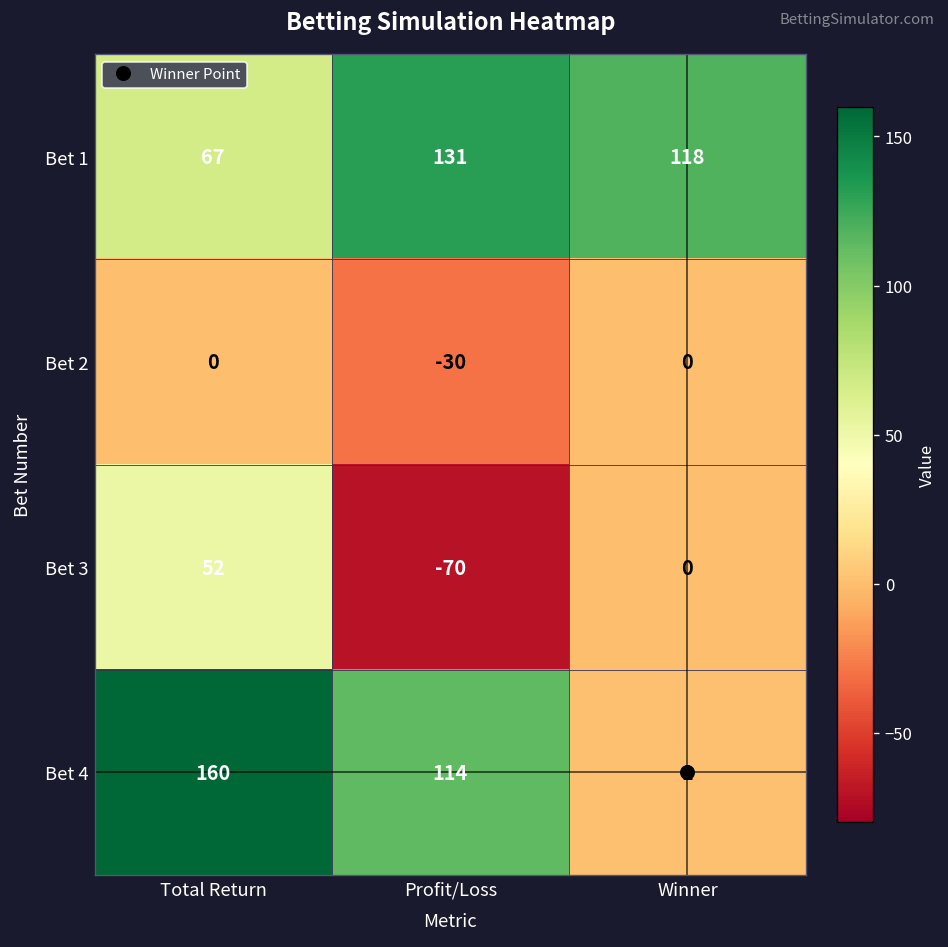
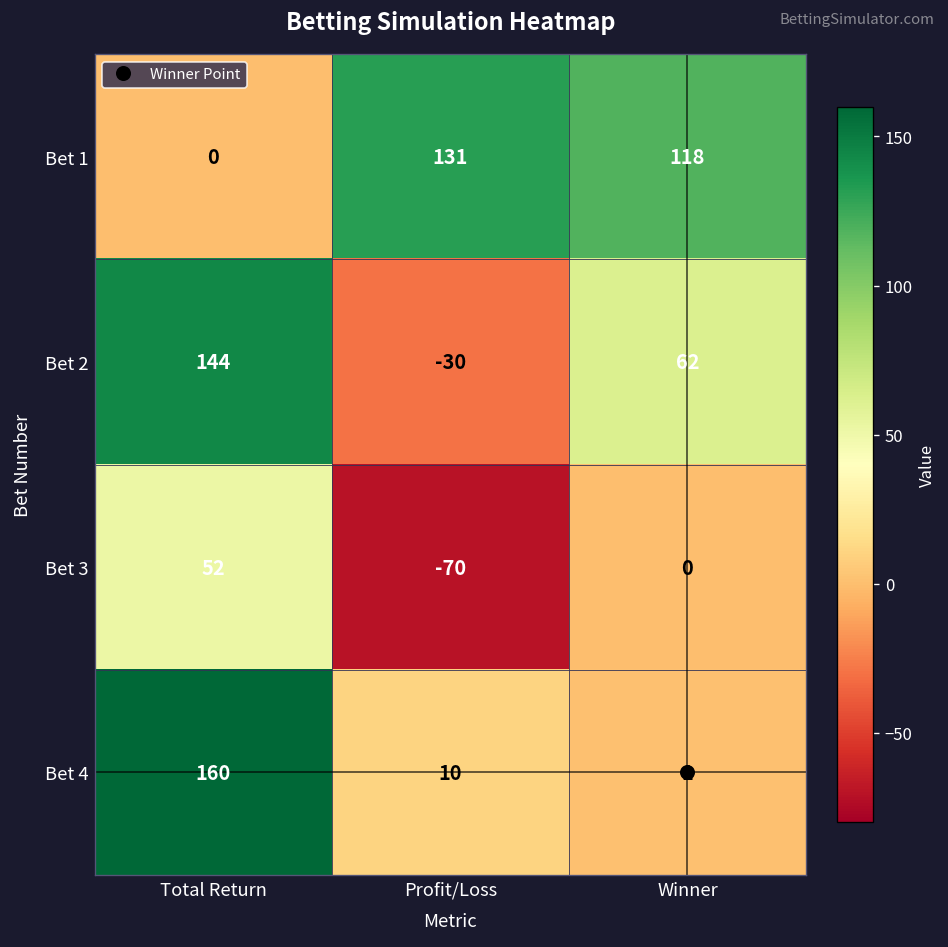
  {
    "Bet 1": {
-     "Total Return": 67,
+     "Total Return": 0,
      "Profit/Loss": 131,
      "Winner": 118
    },
    "Bet 2": {
-     "Total Return": 0,
+     "Total Return": 144,
      "Profit/Loss": -30,
-     "Winner": 0
+     "Winner": 62
    },
    "Bet 3": {
      "Total Return": 52,
      "Profit/Loss": -70,
      "Winner": 0
    },
    "Bet 4": {
      "Total Return": 160,
-     "Profit/Loss": 114
+     "Profit/Loss": 10
    }
  }
